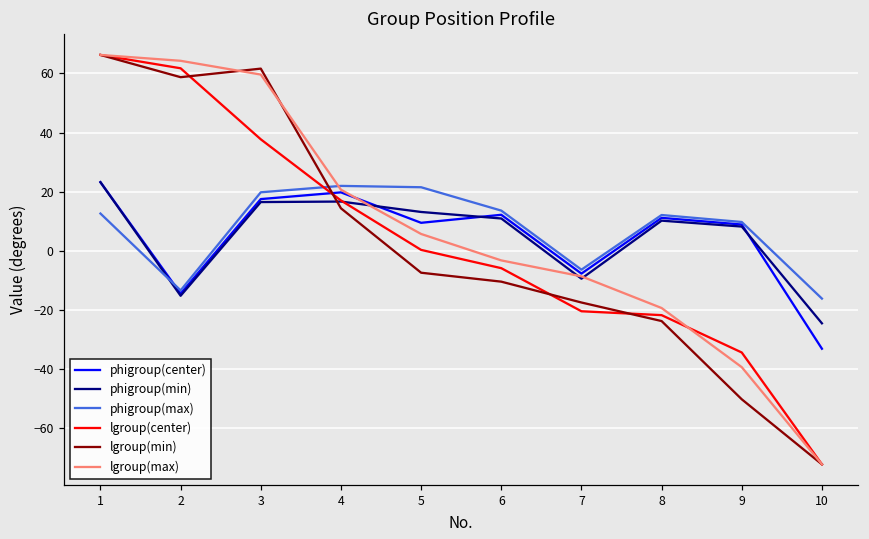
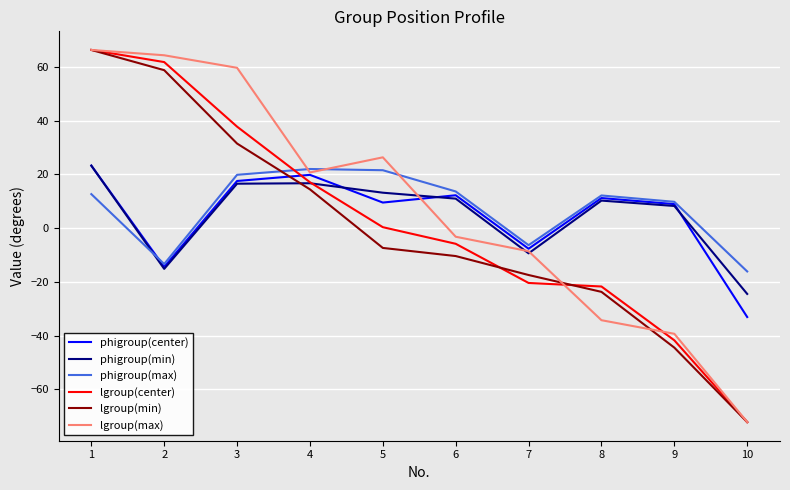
  {
    "phigroup(center)": {
      "3": 17,
      "5": 9,
      "6": 12,
      "10": -33
    },
    "phigroup(min)": {
      "3": 16,
      "5": 13,
      "6": 11,
      "8": 10,
      "10": -25
    },
    "phigroup(max)": {
      "1": 13,
      "2": -13,
      "3": 20,
      "4": 22,
      "5": 22,
      "6": 14,
      "7": -6,
      "10": -16
    },
    "lgroup(center)": {
      "2": 62,
      "3": 38,
      "5": 0,
      "6": -6,
      "7": -20,
      "8": -22,
-     "9": -34
+     "9": -42
    },
    "lgroup(min)": {
      "2": 59,
-     "3": 62,
+     "3": 31,
      "4": 14,
      "5": -7,
      "6": -10,
      "7": -17,
      "8": -24,
-     "9": -50
+     "9": -45
    },
    "lgroup(max)": {
      "2": 64,
      "3": 60,
-     "5": 6,
+     "5": 26,
      "6": -3,
-     "8": -19,
+     "8": -34,
      "9": -39
    }
  }
